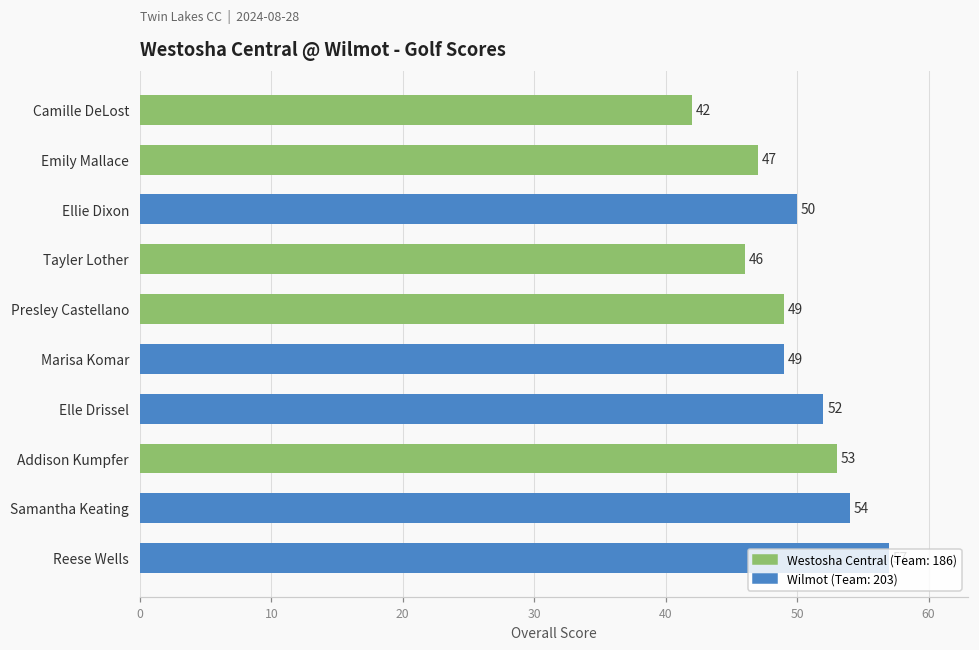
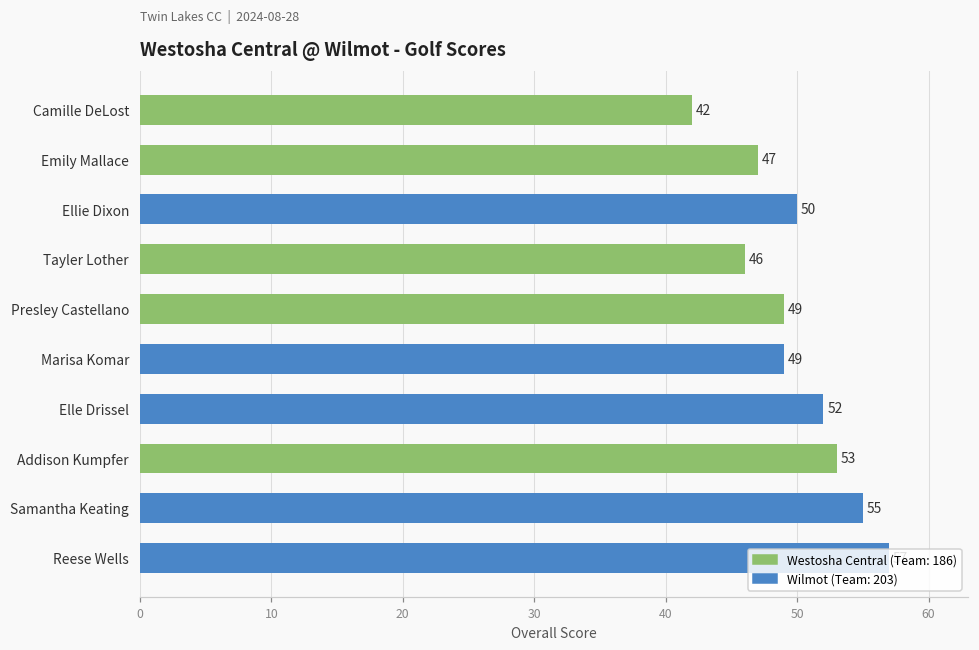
  {
    "Camille DeLost": 42,
    "Emily Mallace": 47,
    "Ellie Dixon": 50,
    "Tayler Lother": 46,
    "Presley Castellano": 49,
    "Marisa Komar": 49,
    "Elle Drissel": 52,
    "Addison Kumpfer": 53,
-   "Samantha Keating": 54
+   "Samantha Keating": 55
  }
